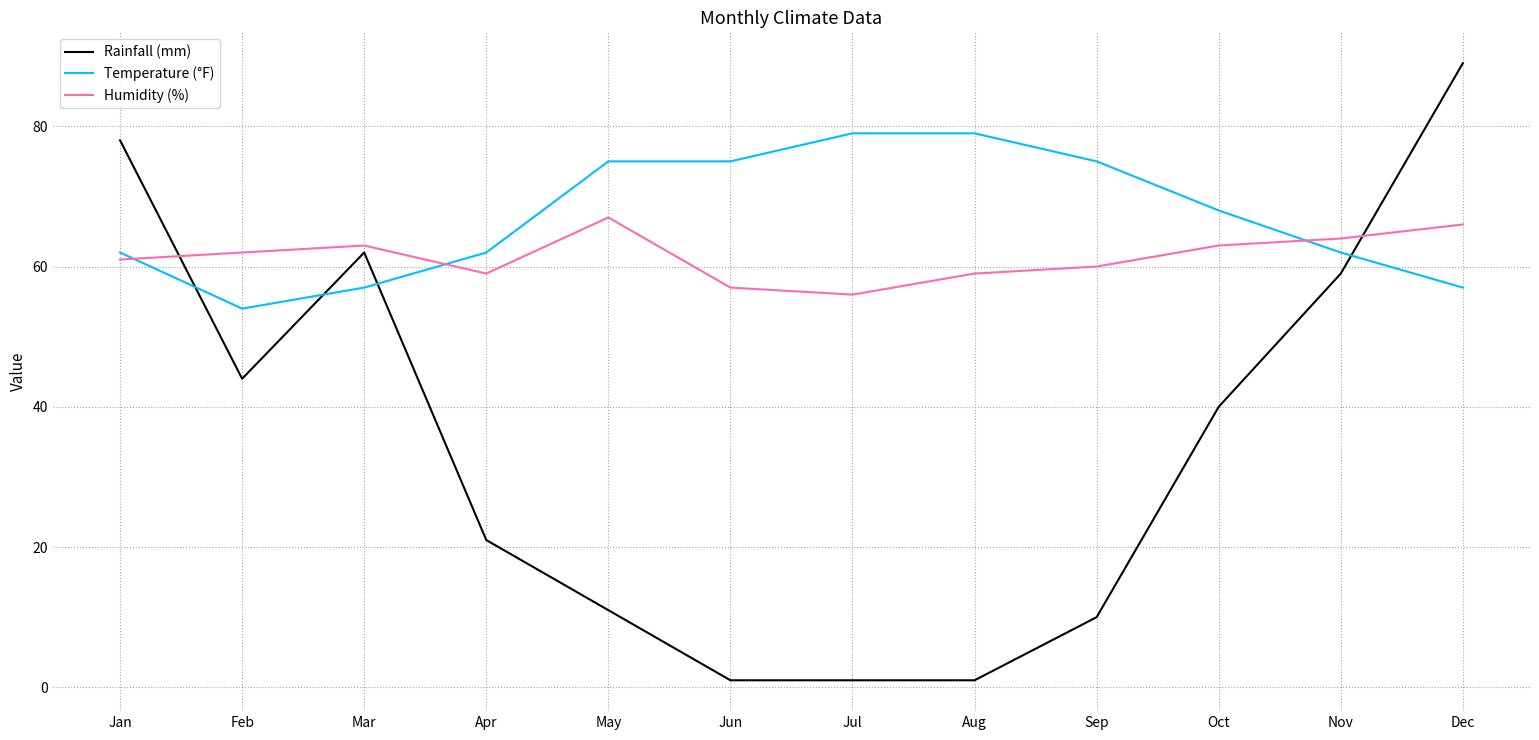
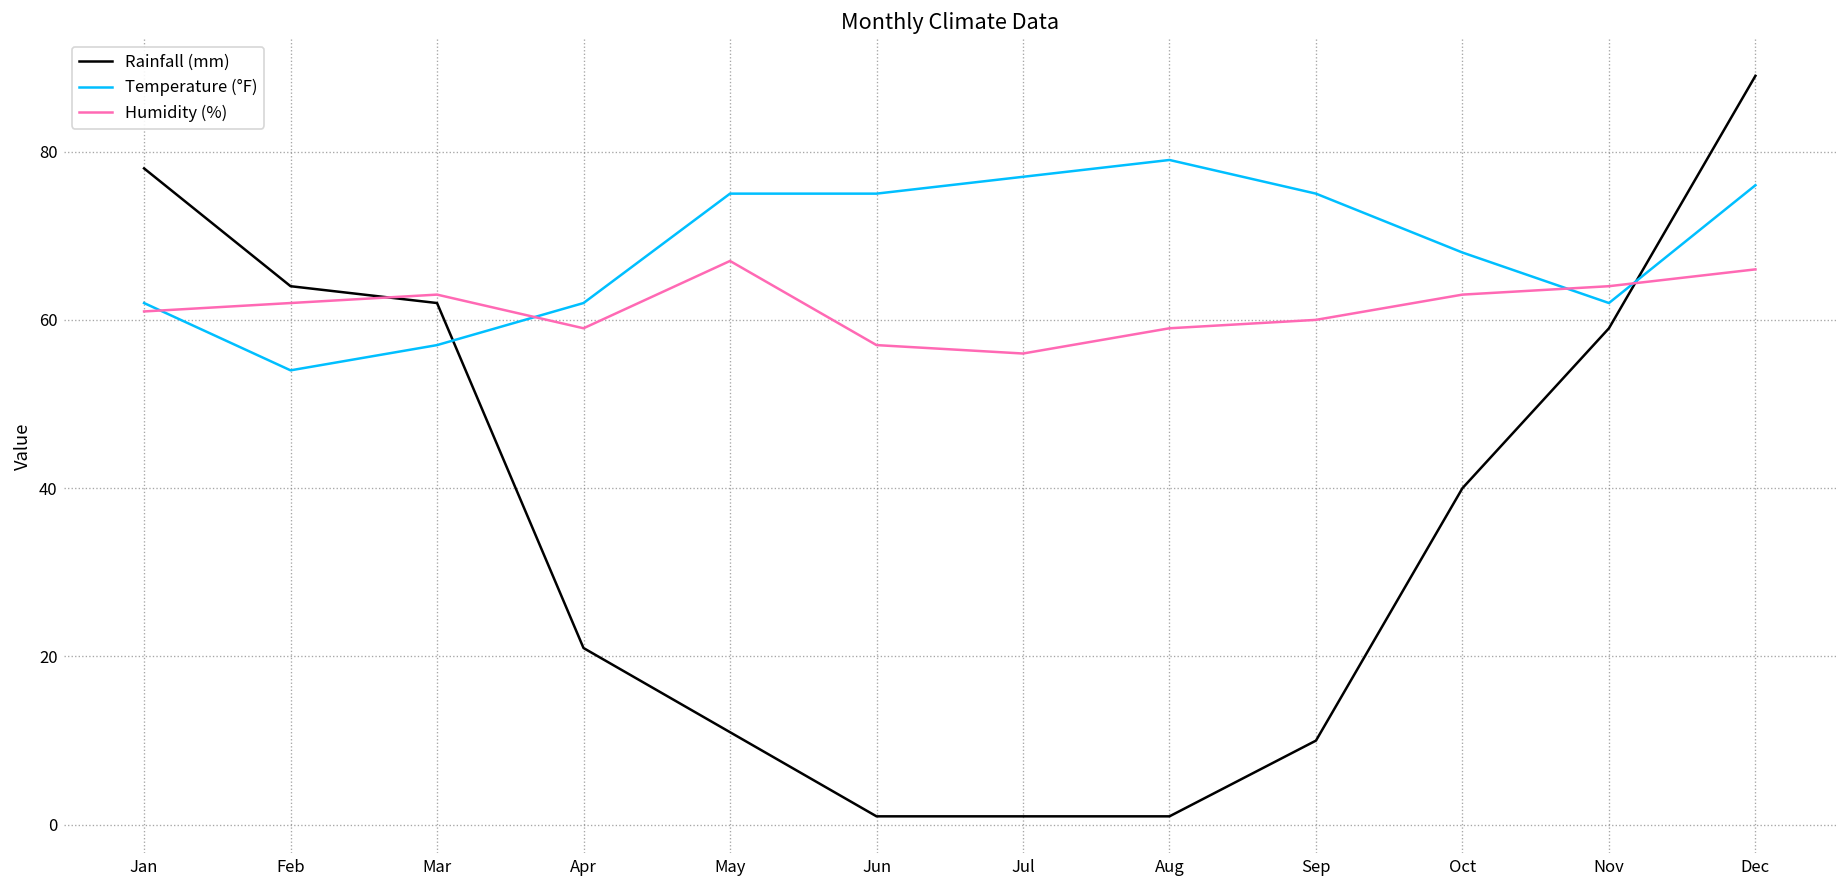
  {
    "Rainfall (mm)": {
      "Jan": 78,
-     "Feb": 44,
+     "Feb": 64,
      "Mar": 62,
      "Apr": 21,
      "May": 11,
      "Jun": 1,
      "Jul": 1,
      "Aug": 1,
      "Sep": 10,
      "Oct": 40,
      "Nov": 59,
      "Dec": 89
    },
    "Temperature (°F)": {
      "Jan": 62,
      "Feb": 54,
      "Mar": 57,
      "Apr": 62,
      "May": 75,
      "Jun": 75,
-     "Jul": 79,
+     "Jul": 77,
      "Aug": 79,
      "Sep": 75,
      "Oct": 68,
      "Nov": 62,
-     "Dec": 57
+     "Dec": 76
    },
    "Humidity (%)": {
      "Jan": 61,
      "Feb": 62,
      "Mar": 63,
      "Apr": 59,
      "May": 67,
      "Jun": 57,
      "Jul": 56,
      "Aug": 59,
      "Sep": 60,
      "Oct": 63,
      "Nov": 64,
      "Dec": 66
    }
  }
